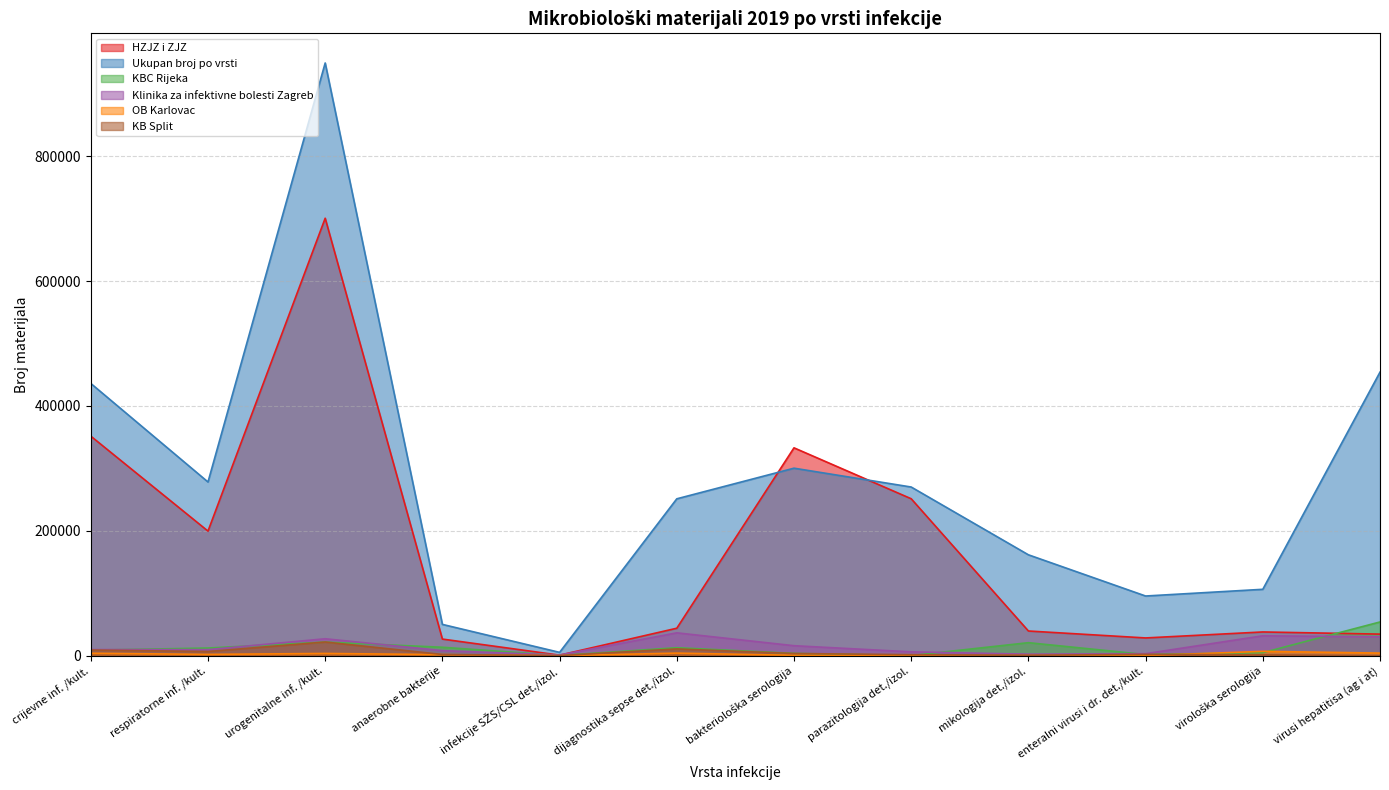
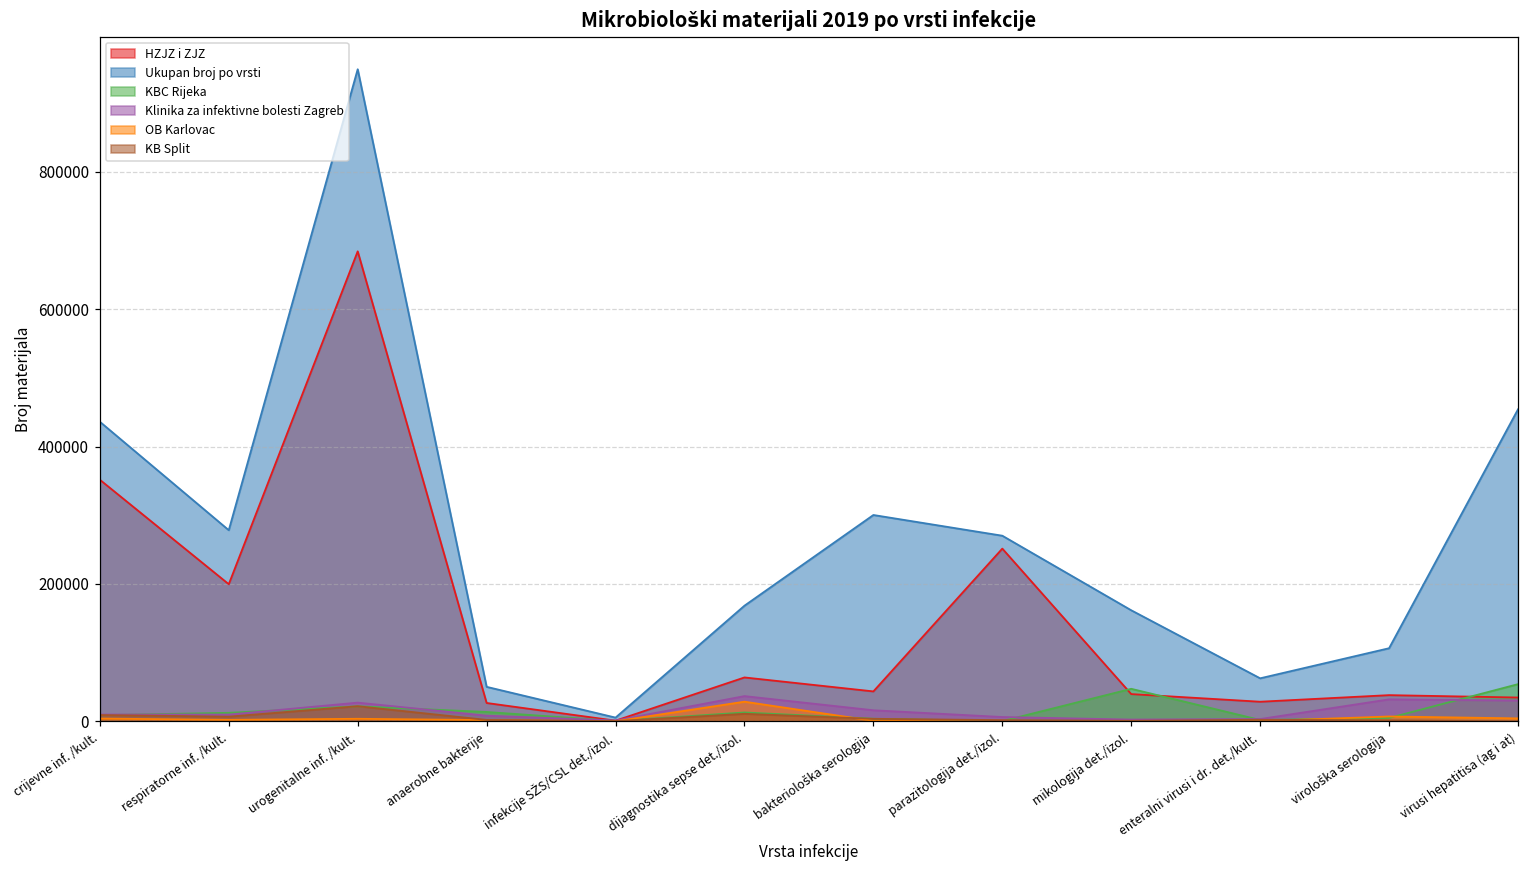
  {
    "HZJZ i ZJZ": {
      "crijevne inf. /kult.": 350000,
      "respiratorne inf. /kult.": 200000,
-     "urogenitalne inf. /kult.": 700000,
+     "urogenitalne inf. /kult.": 680000,
      "anaerobne bakterije": 30000,
-     "dijagnostika sepse det./izol.": 40000,
-     "bakteriološka serologija": 330000,
+     "dijagnostika sepse det./izol.": 60000,
+     "bakteriološka serologija": 40000,
      "parazitologija det./izol.": 250000,
      "mikologija det./izol.": 40000,
      "enteralni virusi i dr. det./kult.": 30000,
      "virološka serologija": 40000,
      "virusi hepatitisa (ag i at)": 30000
    },
    "Ukupan broj po vrsti": {
      "crijevne inf. /kult.": 440000,
      "respiratorne inf. /kult.": 280000,
      "urogenitalne inf. /kult.": 950000,
      "anaerobne bakterije": 50000,
      "infekcije SŽS/CSL det./izol.": 10000,
-     "dijagnostika sepse det./izol.": 250000,
+     "dijagnostika sepse det./izol.": 170000,
      "bakteriološka serologija": 300000,
      "parazitologija det./izol.": 270000,
      "mikologija det./izol.": 160000,
-     "enteralni virusi i dr. det./kult.": 100000,
+     "enteralni virusi i dr. det./kult.": 60000,
      "virološka serologija": 110000,
      "virusi hepatitisa (ag i at)": 450000
    },
    "KBC Rijeka": {
      "anaerobne bakterije": 10000,
-     "mikologija det./izol.": 20000,
+     "mikologija det./izol.": 50000,
      "virusi hepatitisa (ag i at)": 50000
    },
    "Klinika za infektivne bolesti Zagreb": {
      "urogenitalne inf. /kult.": 30000,
      "anaerobne bakterije": 10000,
      "dijagnostika sepse det./izol.": 40000,
      "bakteriološka serologija": 20000,
      "parazitologija det./izol.": 10000,
      "virološka serologija": 30000,
      "virusi hepatitisa (ag i at)": 30000
    },
    "OB Karlovac": {
      "crijevne inf. /kult.": 0,
      "respiratorne inf. /kult.": 0,
      "urogenitalne inf. /kult.": 0,
-     "dijagnostika sepse det./izol.": 0,
+     "dijagnostika sepse det./izol.": 30000,
      "virusi hepatitisa (ag i at)": 0
    },
    "KB Split": {
      "virusi hepatitisa (ag i at)": 0
    }
  }
